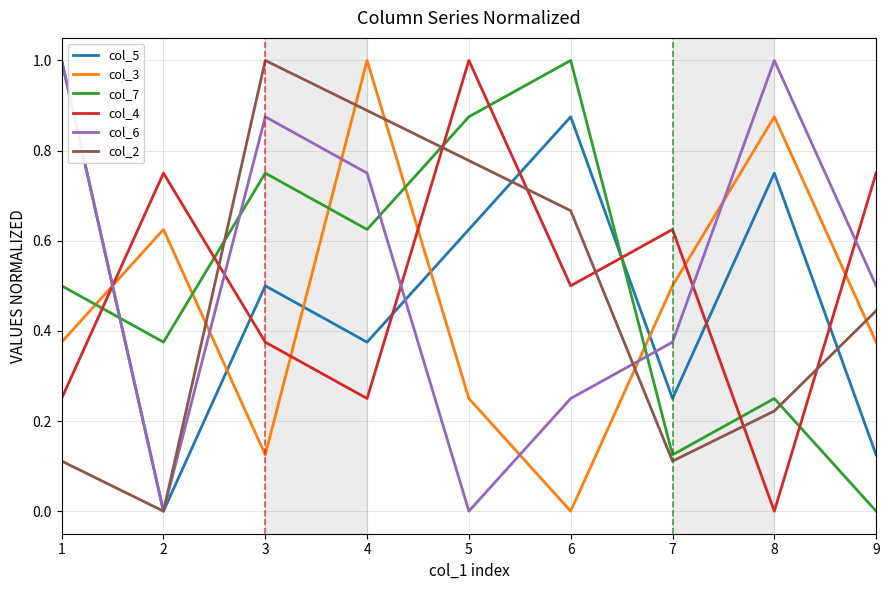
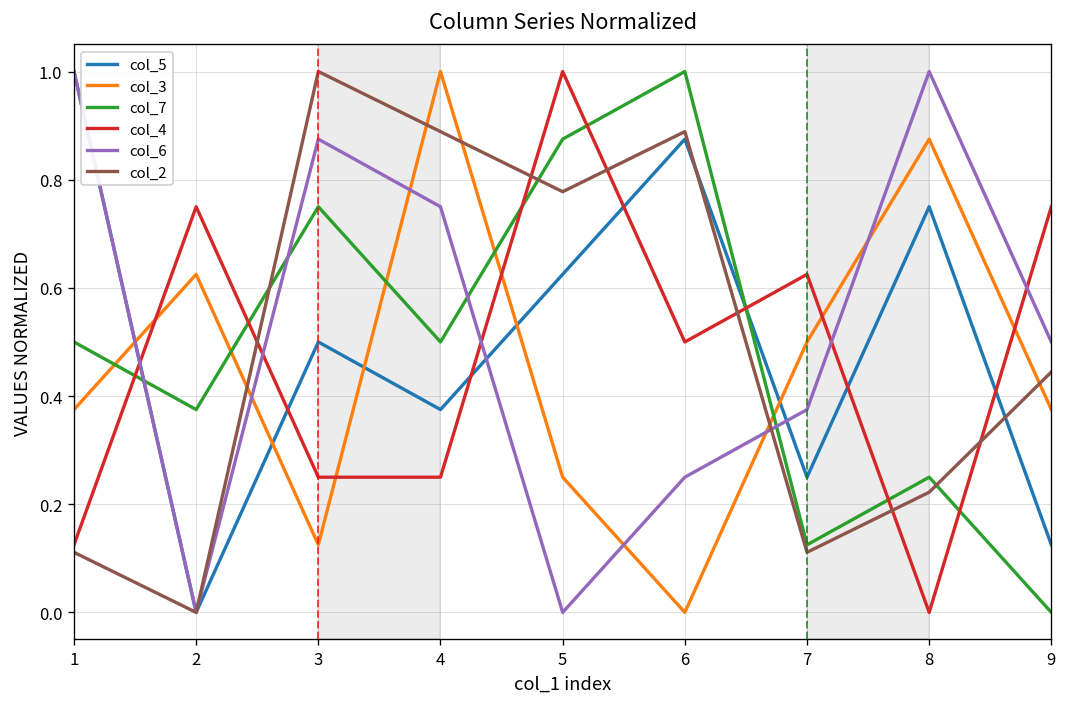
  {
    "col_5": {
      "3": 0.50,
      "4": 0.38,
      "5": 0.63,
      "6": 0.88,
      "7": 0.25,
      "8": 0.75,
      "9": 0.13
    },
    "col_3": {
      "1": 0.38,
      "2": 0.63,
      "3": 0.13,
      "4": 1.00,
      "5": 0.25,
      "6": 0.00,
      "7": 0.50,
      "8": 0.88,
      "9": 0.38
    },
    "col_7": {
      "1": 0.50,
      "2": 0.38,
      "3": 0.75,
-     "4": 0.63,
+     "4": 0.50,
      "5": 0.88,
      "6": 1.00,
      "7": 0.13,
      "8": 0.25,
      "9": 0.00
    },
    "col_4": {
-     "1": 0.25,
+     "1": 0.13,
      "2": 0.75,
-     "3": 0.38,
+     "3": 0.25,
      "4": 0.25,
      "5": 1.00,
      "6": 0.50,
      "7": 0.63,
      "8": 0.00,
      "9": 0.75
    },
    "col_6": {
      "3": 0.88,
      "4": 0.75,
      "5": 0.00,
      "6": 0.25,
      "7": 0.38,
      "8": 1.00,
      "9": 0.50
    },
    "col_2": {
      "1": 0.11,
      "3": 1.00,
      "4": 0.89,
      "5": 0.78,
-     "6": 0.67,
+     "6": 0.89,
      "7": 0.11,
      "8": 0.22,
      "9": 0.44
    }
  }
